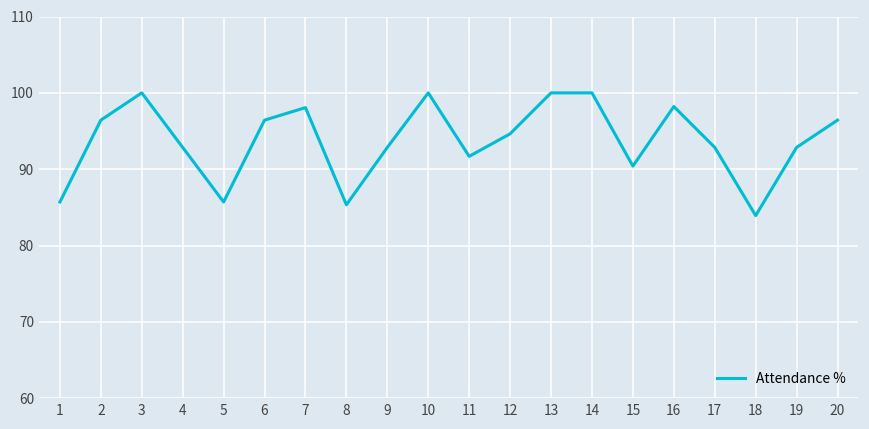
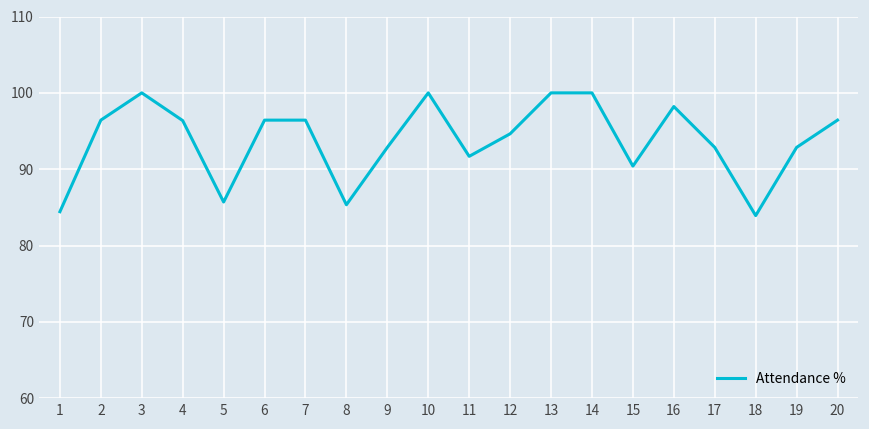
  {
-   "1": 86,
+   "1": 84,
    "2": 96,
    "3": 100,
-   "4": 93,
+   "4": 96,
    "5": 86,
    "6": 96,
-   "7": 98,
+   "7": 96,
    "8": 85,
    "9": 93,
    "10": 100,
    "11": 92,
    "12": 95,
    "13": 100,
    "14": 100,
    "15": 90,
    "16": 98,
    "17": 93,
    "18": 84,
    "19": 93,
    "20": 96
  }
